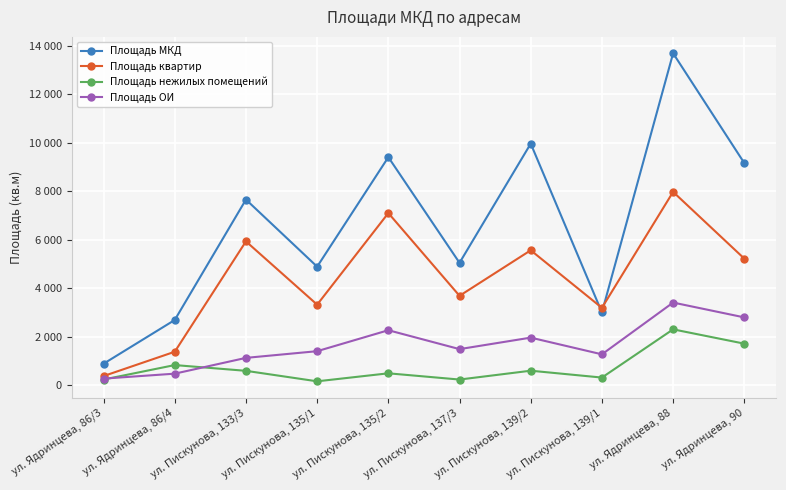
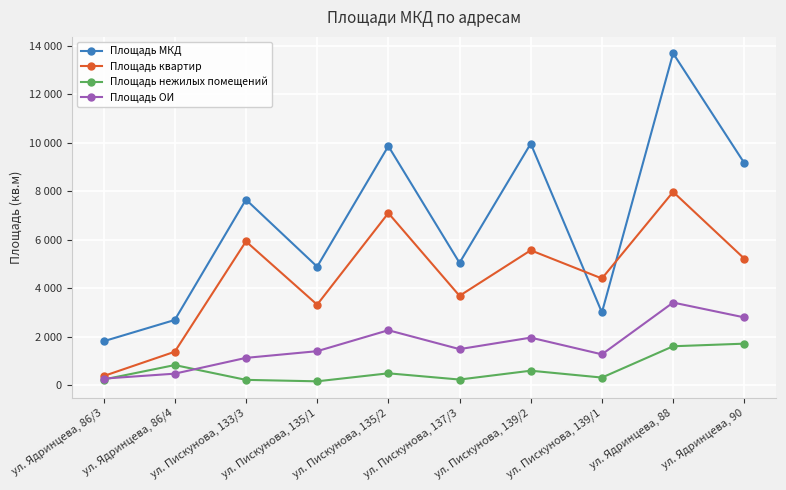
  {
    "Площадь МКД": {
-     "ул. Ядринцева, 86/3": 900,
+     "ул. Ядринцева, 86/3": 1800,
      "ул. Ядринцева, 86/4": 2700,
      "ул. Пискунова, 133/3": 7700,
      "ул. Пискунова, 135/1": 4900,
-     "ул. Пискунова, 135/2": 9400,
+     "ул. Пискунова, 135/2": 9900,
      "ул. Пискунова, 137/3": 5100,
      "ул. Пискунова, 139/2": 10000,
      "ул. Пискунова, 139/1": 3000,
      "ул. Ядринцева, 88": 13700,
      "ул. Ядринцева, 90": 9200
    },
    "Площадь квартир": {
      "ул. Ядринцева, 86/4": 1400,
      "ул. Пискунова, 133/3": 5900,
      "ул. Пискунова, 135/1": 3300,
      "ул. Пискунова, 135/2": 7100,
      "ул. Пискунова, 137/3": 3700,
      "ул. Пискунова, 139/2": 5600,
-     "ул. Пискунова, 139/1": 3200,
+     "ул. Пискунова, 139/1": 4400,
      "ул. Ядринцева, 88": 8000,
      "ул. Ядринцева, 90": 5200
    },
    "Площадь нежилых помещений": {
      "ул. Ядринцева, 86/4": 800,
-     "ул. Пискунова, 133/3": 600,
+     "ул. Пискунова, 133/3": 200,
      "ул. Пискунова, 135/1": 200,
      "ул. Пискунова, 135/2": 500,
      "ул. Пискунова, 137/3": 200,
      "ул. Пискунова, 139/2": 600,
      "ул. Пискунова, 139/1": 300,
-     "ул. Ядринцева, 88": 2300,
+     "ул. Ядринцева, 88": 1600,
      "ул. Ядринцева, 90": 1700
    },
    "Площадь ОИ": {
      "ул. Ядринцева, 86/4": 500,
      "ул. Пискунова, 133/3": 1100,
      "ул. Пискунова, 135/1": 1400,
      "ул. Пискунова, 135/2": 2300,
      "ул. Пискунова, 137/3": 1500,
      "ул. Пискунова, 139/2": 2000,
      "ул. Пискунова, 139/1": 1300,
      "ул. Ядринцева, 88": 3400,
      "ул. Ядринцева, 90": 2800
    }
  }
